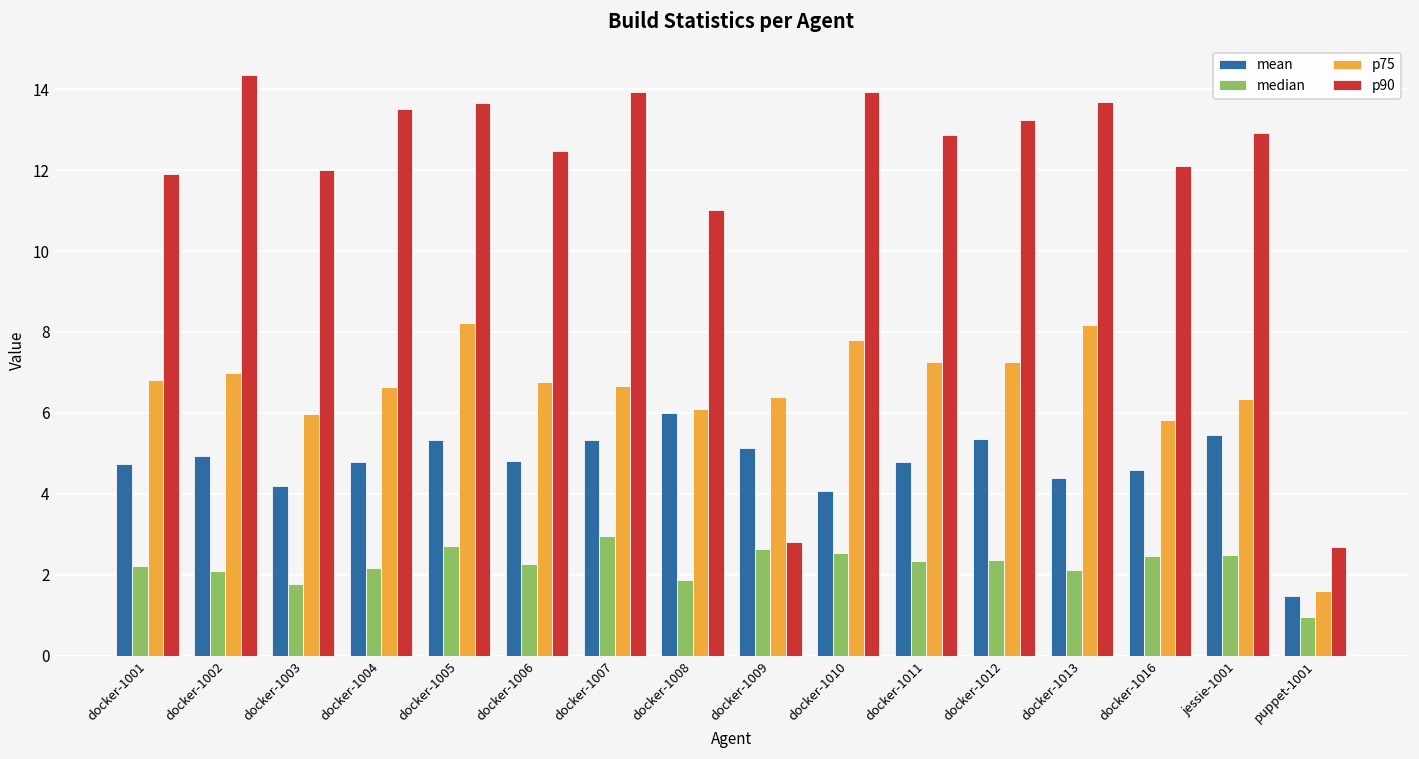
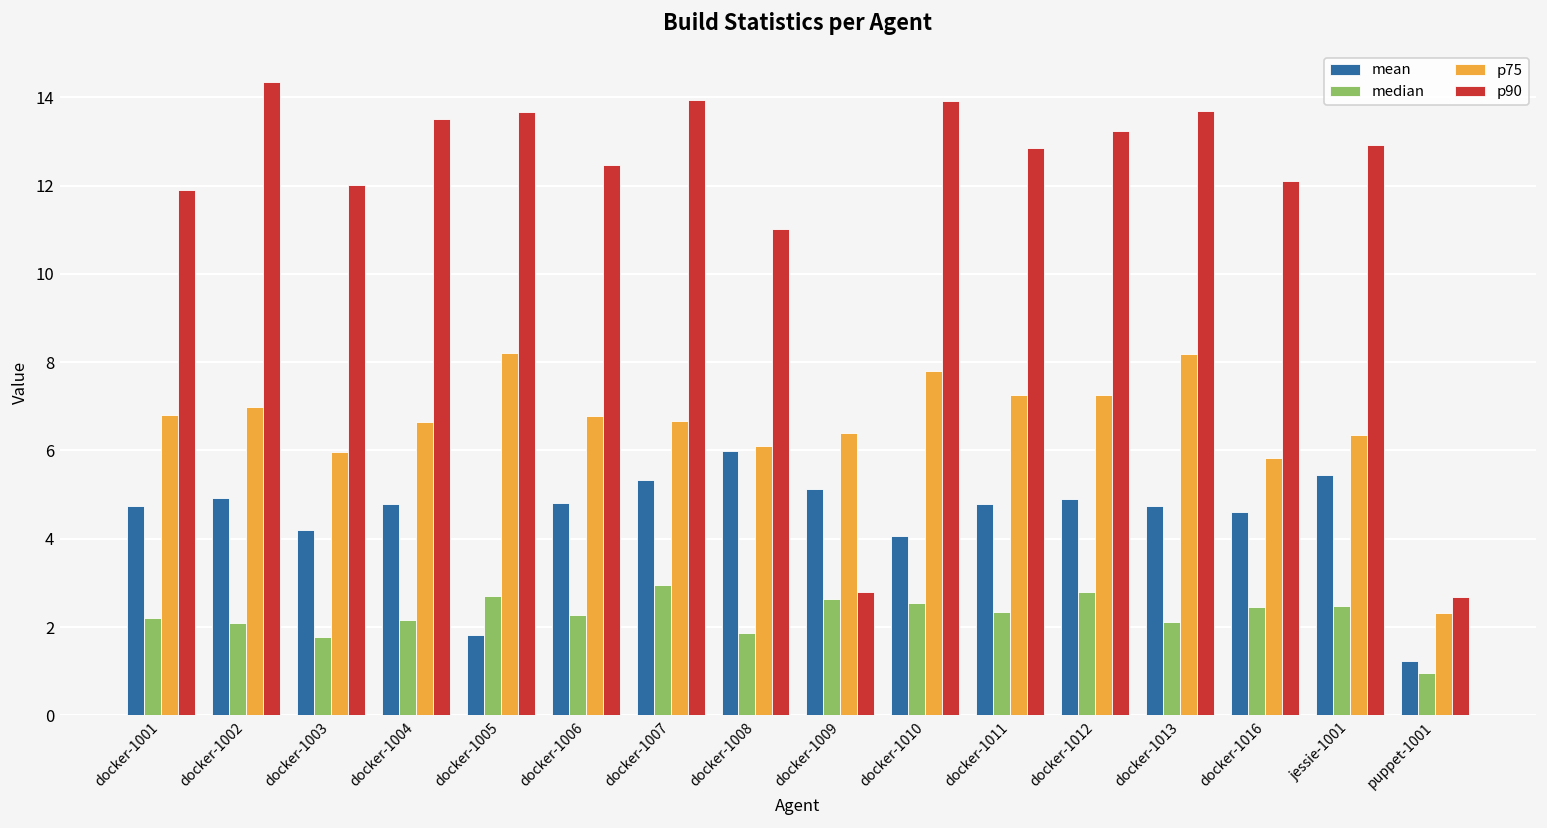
  {
    "mean": {
      "docker-1001": 4.7,
      "docker-1002": 4.9,
      "docker-1003": 4.2,
      "docker-1004": 4.8,
-     "docker-1005": 5.3,
+     "docker-1005": 1.8,
      "docker-1006": 4.8,
      "docker-1007": 5.3,
      "docker-1008": 6.0,
      "docker-1009": 5.1,
      "docker-1010": 4.1,
      "docker-1011": 4.8,
-     "docker-1012": 5.4,
-     "docker-1013": 4.4,
+     "docker-1012": 4.9,
+     "docker-1013": 4.7,
      "docker-1016": 4.6,
      "jessie-1001": 5.4,
-     "puppet-1001": 1.5
+     "puppet-1001": 1.2
    },
    "median": {
      "docker-1001": 2.2,
      "docker-1002": 2.1,
      "docker-1003": 1.8,
      "docker-1004": 2.2,
      "docker-1005": 2.7,
      "docker-1006": 2.3,
      "docker-1007": 3.0,
      "docker-1008": 1.9,
      "docker-1009": 2.6,
      "docker-1010": 2.5,
      "docker-1011": 2.4,
-     "docker-1012": 2.4,
+     "docker-1012": 2.8,
      "docker-1013": 2.1,
      "docker-1016": 2.5,
      "jessie-1001": 2.5,
      "puppet-1001": 1.0
    },
    "p75": {
      "docker-1001": 6.8,
      "docker-1002": 7.0,
      "docker-1003": 6.0,
      "docker-1004": 6.6,
      "docker-1005": 8.2,
      "docker-1006": 6.8,
      "docker-1007": 6.7,
      "docker-1008": 6.1,
      "docker-1009": 6.4,
      "docker-1010": 7.8,
      "docker-1011": 7.3,
      "docker-1012": 7.3,
      "docker-1013": 8.2,
      "docker-1016": 5.8,
      "jessie-1001": 6.4,
-     "puppet-1001": 1.6
+     "puppet-1001": 2.3
    },
    "p90": {
      "docker-1001": 11.9,
      "docker-1002": 14.4,
      "docker-1003": 12.0,
      "docker-1004": 13.5,
      "docker-1005": 13.7,
      "docker-1006": 12.5,
      "docker-1007": 13.9,
      "docker-1008": 11.0,
      "docker-1009": 2.8,
      "docker-1010": 13.9,
      "docker-1011": 12.9,
      "docker-1012": 13.2,
      "docker-1013": 13.7,
      "docker-1016": 12.1,
      "jessie-1001": 12.9,
      "puppet-1001": 2.7
    }
  }
